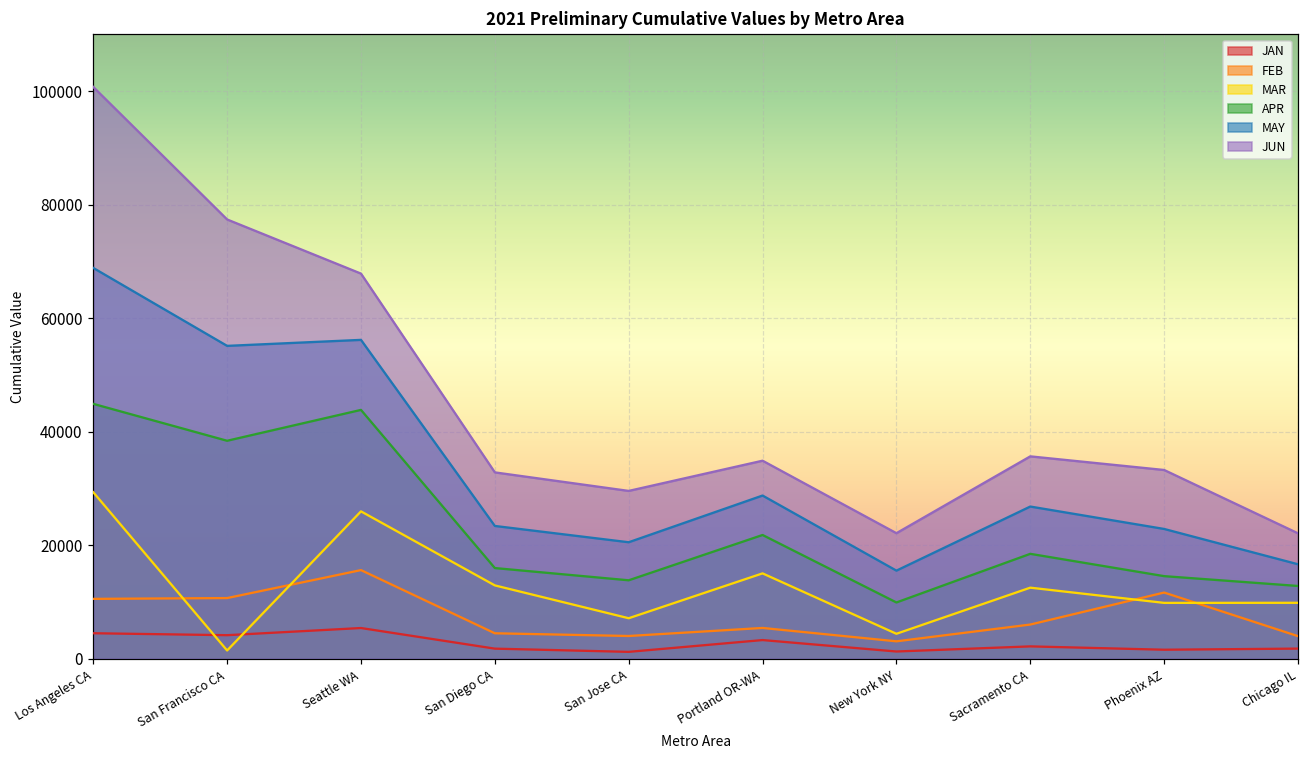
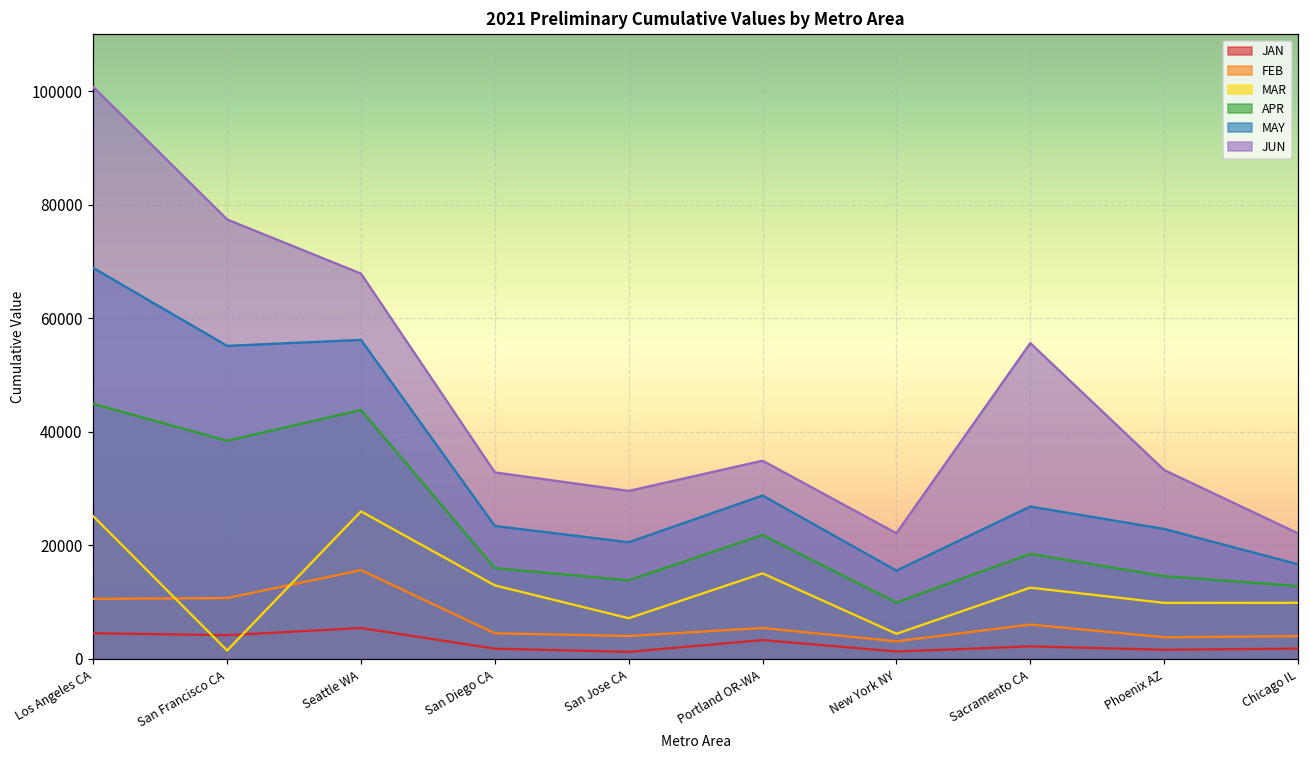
  {
    "JAN": {
      "Los Angeles CA": 4000,
      "San Francisco CA": 4000,
      "Seattle WA": 5000,
      "San Diego CA": 2000,
      "San Jose CA": 1000,
      "Portland OR-WA": 3000,
      "New York NY": 1000,
      "Sacramento CA": 2000,
      "Phoenix AZ": 2000,
      "Chicago IL": 2000
    },
    "FEB": {
      "Los Angeles CA": 11000,
      "San Francisco CA": 11000,
      "Seattle WA": 16000,
      "San Diego CA": 4000,
      "San Jose CA": 4000,
      "Portland OR-WA": 5000,
      "New York NY": 3000,
      "Sacramento CA": 6000,
-     "Phoenix AZ": 12000,
+     "Phoenix AZ": 4000,
      "Chicago IL": 4000
    },
    "MAR": {
-     "Los Angeles CA": 29000,
+     "Los Angeles CA": 25000,
      "San Francisco CA": 1000,
      "Seattle WA": 26000,
      "San Diego CA": 13000,
      "San Jose CA": 7000,
      "Portland OR-WA": 15000,
      "New York NY": 4000,
      "Sacramento CA": 13000,
      "Phoenix AZ": 10000,
      "Chicago IL": 10000
    },
    "APR": {
      "Los Angeles CA": 45000,
      "San Francisco CA": 38000,
      "Seattle WA": 44000,
      "San Diego CA": 16000,
      "San Jose CA": 14000,
      "Portland OR-WA": 22000,
      "New York NY": 10000,
      "Sacramento CA": 18000,
      "Phoenix AZ": 15000,
      "Chicago IL": 13000
    },
    "MAY": {
      "Los Angeles CA": 69000,
      "San Francisco CA": 55000,
      "Seattle WA": 56000,
      "San Diego CA": 23000,
      "San Jose CA": 21000,
      "Portland OR-WA": 29000,
      "New York NY": 16000,
      "Sacramento CA": 27000,
      "Phoenix AZ": 23000,
      "Chicago IL": 17000
    },
    "JUN": {
      "Los Angeles CA": 101000,
      "San Francisco CA": 77000,
      "Seattle WA": 68000,
      "San Diego CA": 33000,
      "San Jose CA": 30000,
      "Portland OR-WA": 35000,
      "New York NY": 22000,
-     "Sacramento CA": 36000,
+     "Sacramento CA": 56000,
      "Phoenix AZ": 33000,
      "Chicago IL": 22000
    }
  }
